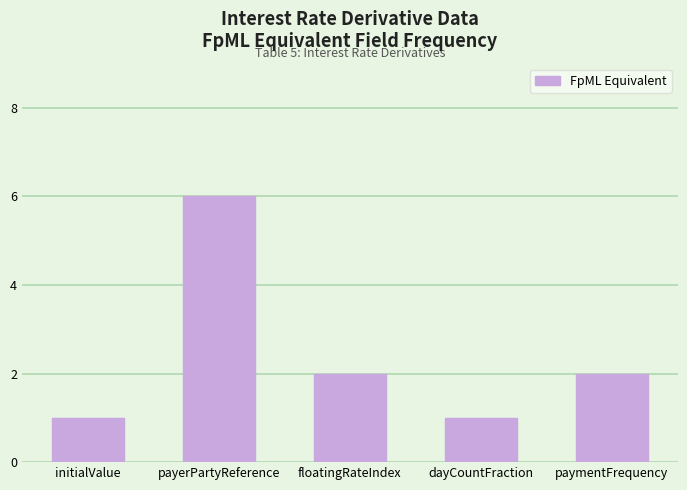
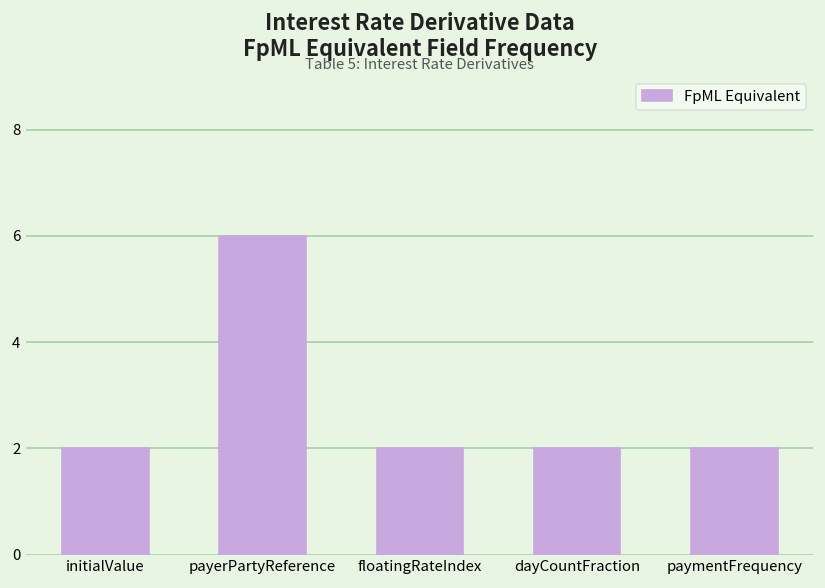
  {
-   "initialValue": 1,
+   "initialValue": 2,
    "payerPartyReference": 6,
    "floatingRateIndex": 2,
-   "dayCountFraction": 1,
+   "dayCountFraction": 2,
    "paymentFrequency": 2
  }
